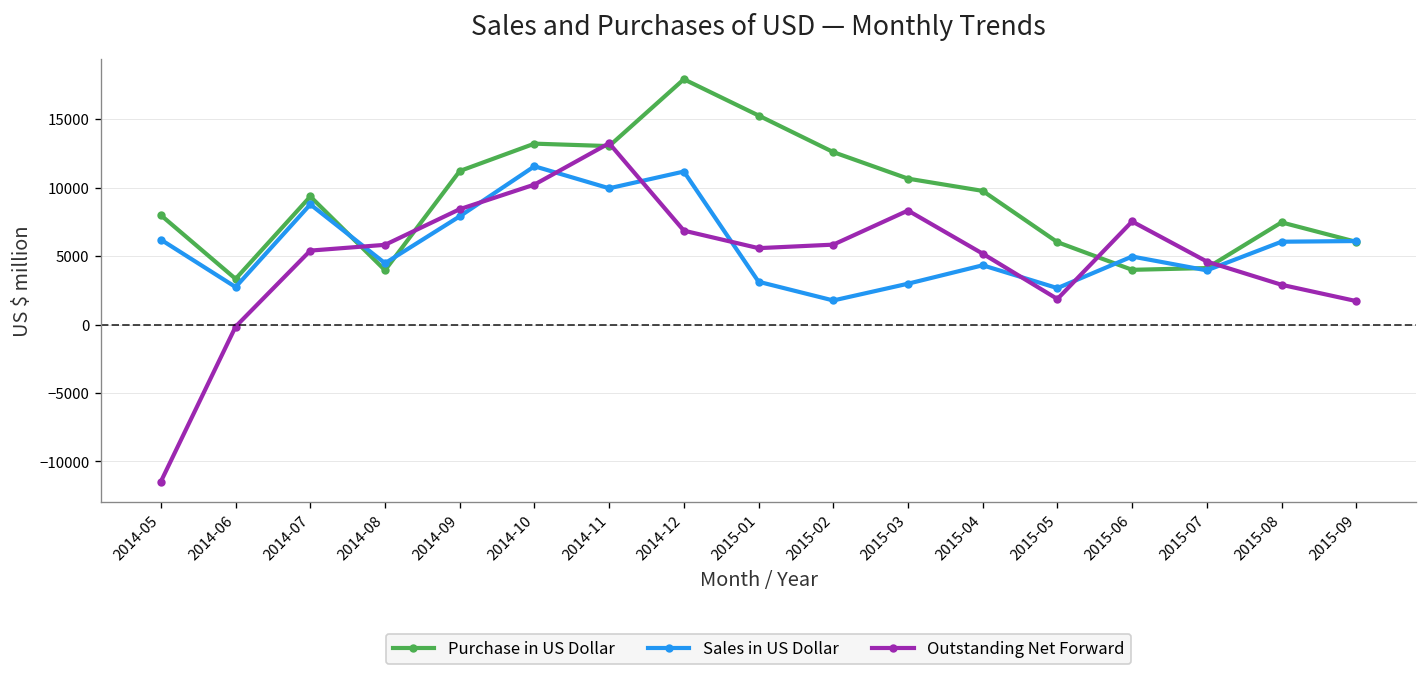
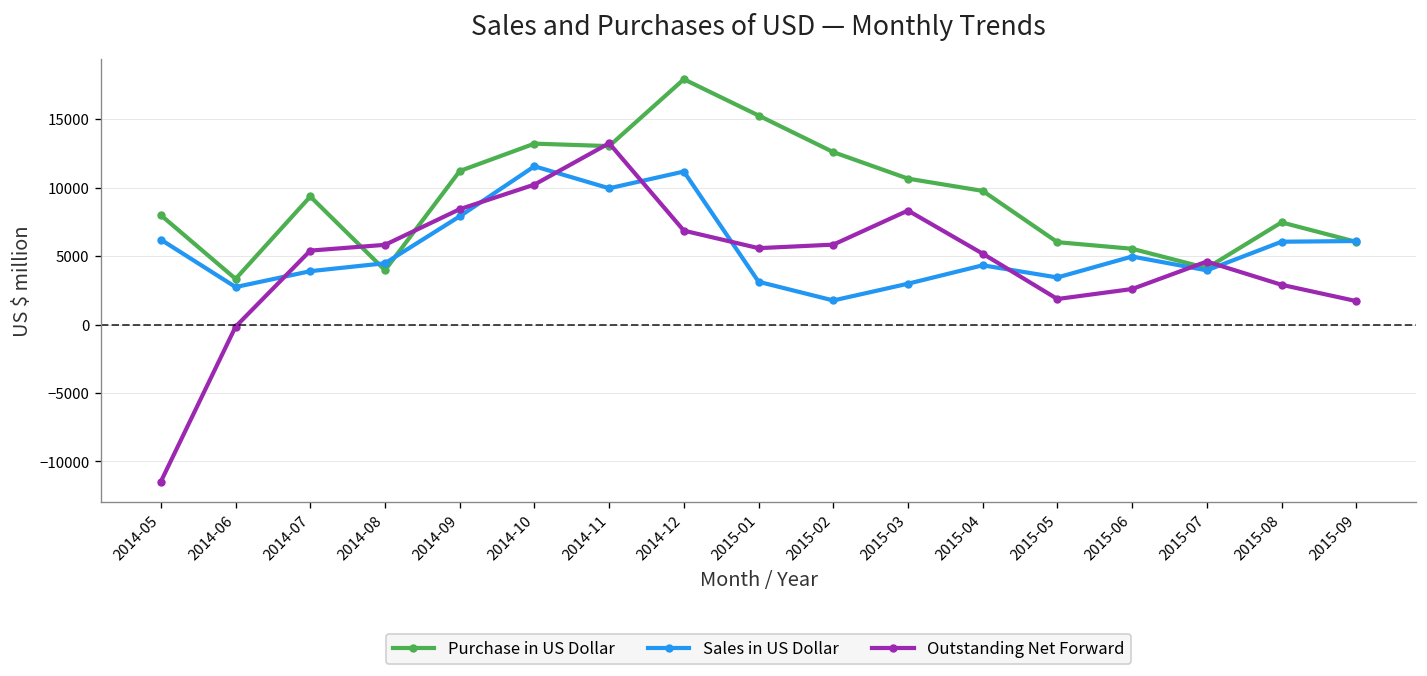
  {
    "Purchase in US Dollar": {
      "2014-05": 8000,
      "2014-06": 3300,
      "2014-07": 9300,
      "2014-08": 4000,
      "2014-09": 11200,
      "2014-10": 13200,
      "2014-12": 17900,
      "2015-01": 15300,
      "2015-02": 12600,
      "2015-03": 10700,
      "2015-04": 9800,
      "2015-05": 6000,
-     "2015-06": 4000,
+     "2015-06": 5500,
      "2015-08": 7500
    },
    "Sales in US Dollar": {
      "2014-05": 6200,
      "2014-06": 2700,
-     "2014-07": 8800,
+     "2014-07": 3900,
      "2014-08": 4500,
      "2014-09": 7900,
      "2014-10": 11600,
      "2014-11": 9900,
      "2014-12": 11200,
      "2015-01": 3100,
      "2015-02": 1800,
      "2015-03": 3000,
      "2015-04": 4300,
-     "2015-05": 2700,
+     "2015-05": 3400,
      "2015-06": 5000,
      "2015-08": 6000
    },
    "Outstanding Net Forward": {
      "2014-05": -11500,
      "2014-06": -200,
      "2014-07": 5400,
      "2014-08": 5800,
      "2014-09": 8400,
      "2014-10": 10200,
      "2014-12": 6900,
      "2015-01": 5600,
      "2015-02": 5800,
      "2015-03": 8300,
      "2015-04": 5200,
      "2015-05": 1900,
-     "2015-06": 7500,
+     "2015-06": 2600,
      "2015-07": 4600,
      "2015-08": 2900,
      "2015-09": 1700
    }
  }
